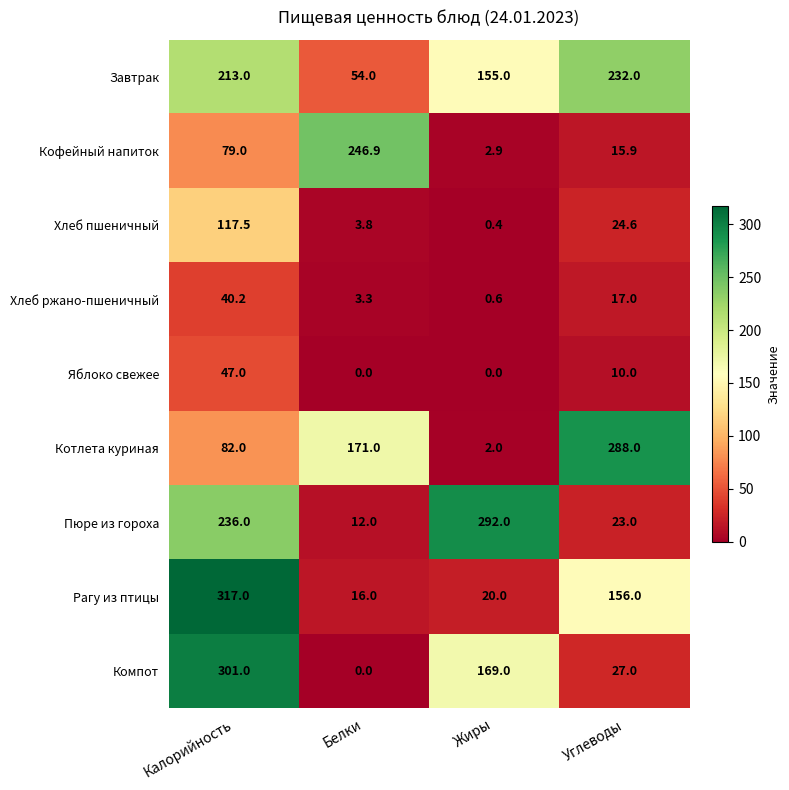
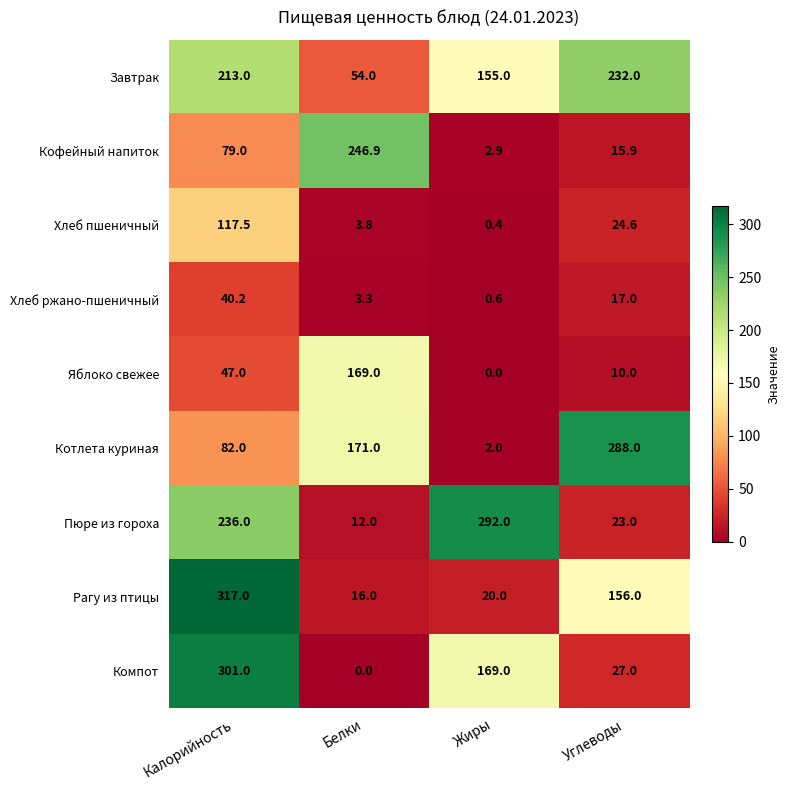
  {
    "Завтрак": {
      "Калорийность": 213.0,
      "Белки": 54.0,
      "Жиры": 155.0,
      "Углеводы": 232.0
    },
    "Кофейный напиток": {
      "Калорийность": 79.0,
      "Белки": 246.9,
      "Жиры": 2.9,
      "Углеводы": 15.9
    },
    "Хлеб пшеничный": {
      "Калорийность": 117.5,
      "Белки": 3.8,
      "Жиры": 0.4,
      "Углеводы": 24.6
    },
    "Хлеб ржано-пшеничный": {
      "Калорийность": 40.2,
      "Белки": 3.3,
      "Жиры": 0.6,
      "Углеводы": 17.0
    },
    "Яблоко свежее": {
      "Калорийность": 47.0,
-     "Белки": 0.0,
+     "Белки": 169.0,
      "Жиры": 0.0,
      "Углеводы": 10.0
    },
    "Котлета куриная": {
      "Калорийность": 82.0,
      "Белки": 171.0,
      "Жиры": 2.0,
      "Углеводы": 288.0
    },
    "Пюре из гороха": {
      "Калорийность": 236.0,
      "Белки": 12.0,
      "Жиры": 292.0,
      "Углеводы": 23.0
    },
    "Рагу из птицы": {
      "Калорийность": 317.0,
      "Белки": 16.0,
      "Жиры": 20.0,
      "Углеводы": 156.0
    },
    "Компот": {
      "Калорийность": 301.0,
      "Белки": 0.0,
      "Жиры": 169.0,
      "Углеводы": 27.0
    }
  }
